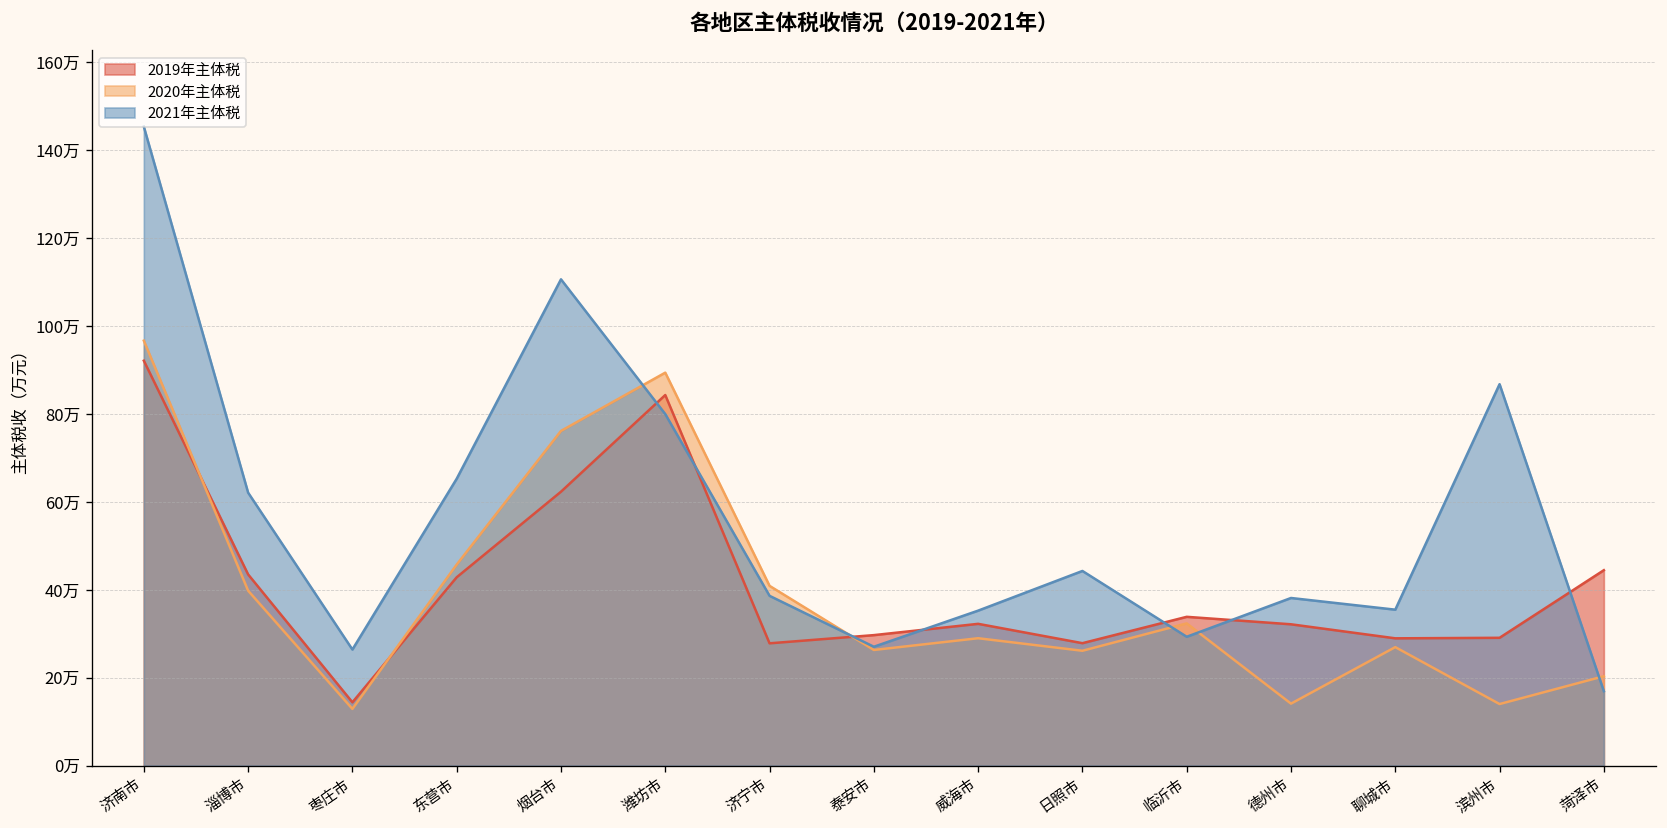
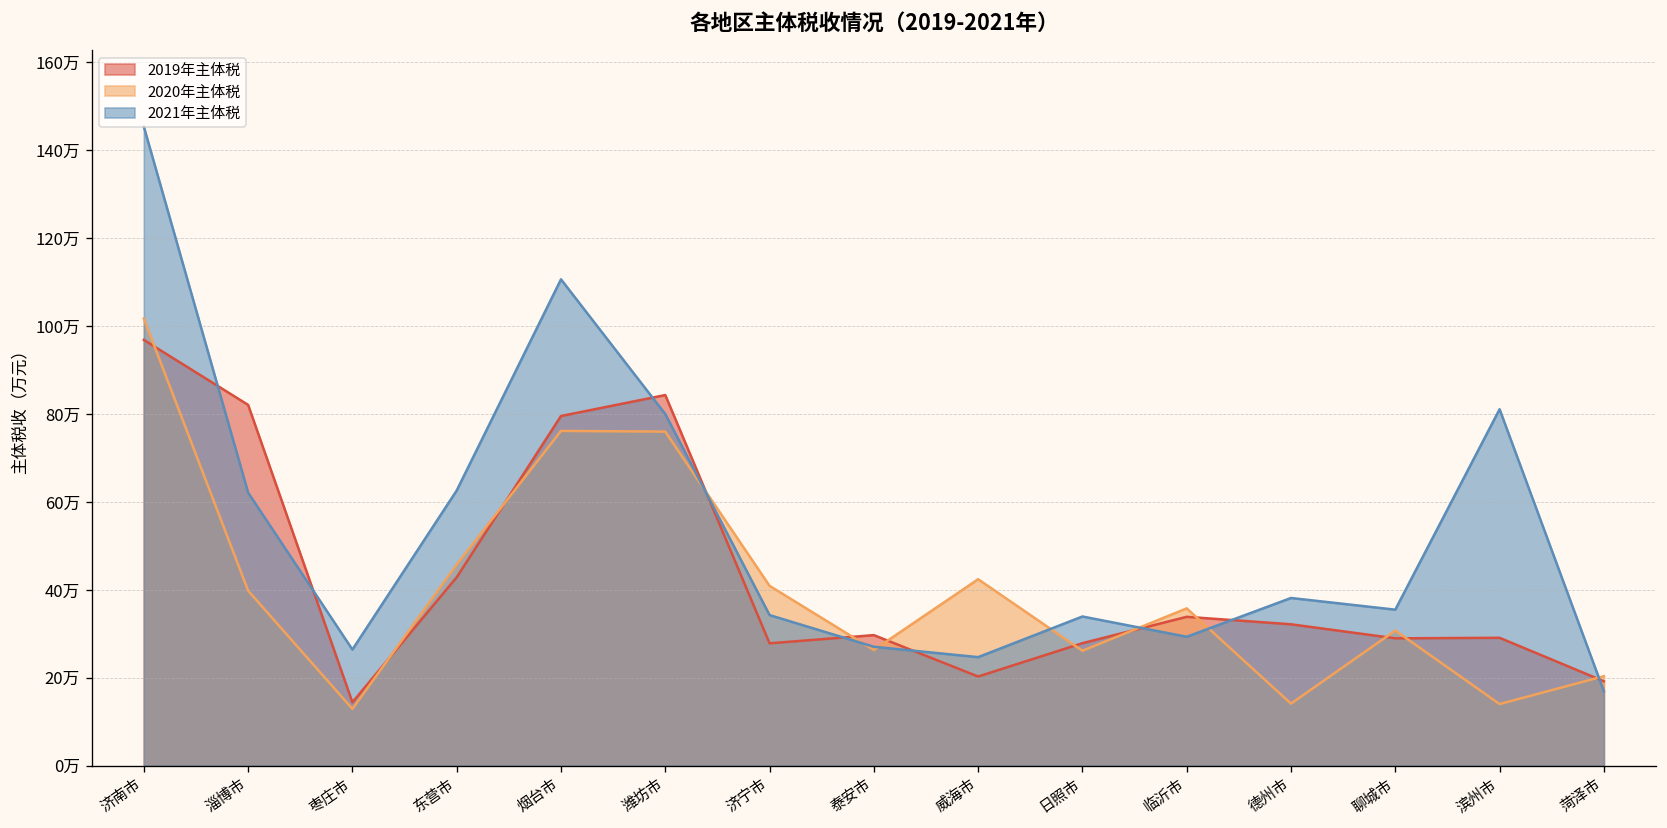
  {
    "2019年主体税": {
-     "济南市": "92万",
-     "淄博市": "44万",
+     "济南市": "97万",
+     "淄博市": "82万",
      "枣庄市": "14万",
      "东营市": "43万",
-     "烟台市": "62万",
+     "烟台市": "80万",
      "潍坊市": "84万",
      "济宁市": "28万",
      "泰安市": "30万",
-     "威海市": "32万",
+     "威海市": "20万",
      "日照市": "28万",
      "临沂市": "34万",
      "德州市": "32万",
      "聊城市": "29万",
      "滨州市": "29万",
-     "菏泽市": "44万"
+     "菏泽市": "19万"
    },
    "2020年主体税": {
-     "济南市": "97万",
+     "济南市": "102万",
      "淄博市": "40万",
      "枣庄市": "13万",
      "东营市": "46万",
      "烟台市": "76万",
-     "潍坊市": "89万",
+     "潍坊市": "76万",
      "济宁市": "41万",
      "泰安市": "26万",
-     "威海市": "29万",
+     "威海市": "42万",
      "日照市": "26万",
-     "临沂市": "32万",
+     "临沂市": "36万",
      "德州市": "14万",
-     "聊城市": "27万",
+     "聊城市": "31万",
      "滨州市": "14万",
      "菏泽市": "20万"
    },
    "2021年主体税": {
      "淄博市": "62万",
      "枣庄市": "26万",
-     "东营市": "65万",
+     "东营市": "63万",
      "烟台市": "111万",
      "潍坊市": "80万",
-     "济宁市": "39万",
+     "济宁市": "34万",
      "泰安市": "27万",
-     "威海市": "35万",
-     "日照市": "44万",
+     "威海市": "25万",
+     "日照市": "34万",
      "临沂市": "29万",
      "德州市": "38万",
      "聊城市": "36万",
-     "滨州市": "87万",
+     "滨州市": "81万",
      "菏泽市": "17万"
    }
  }
